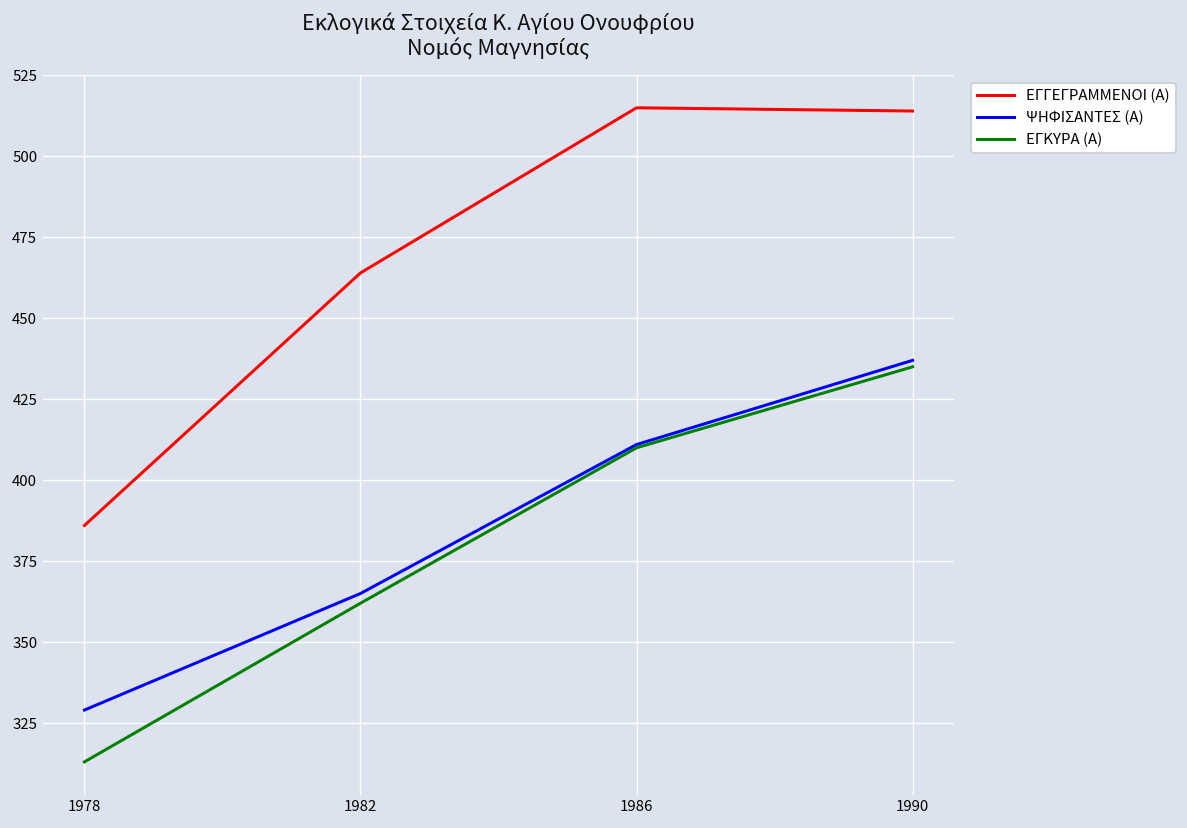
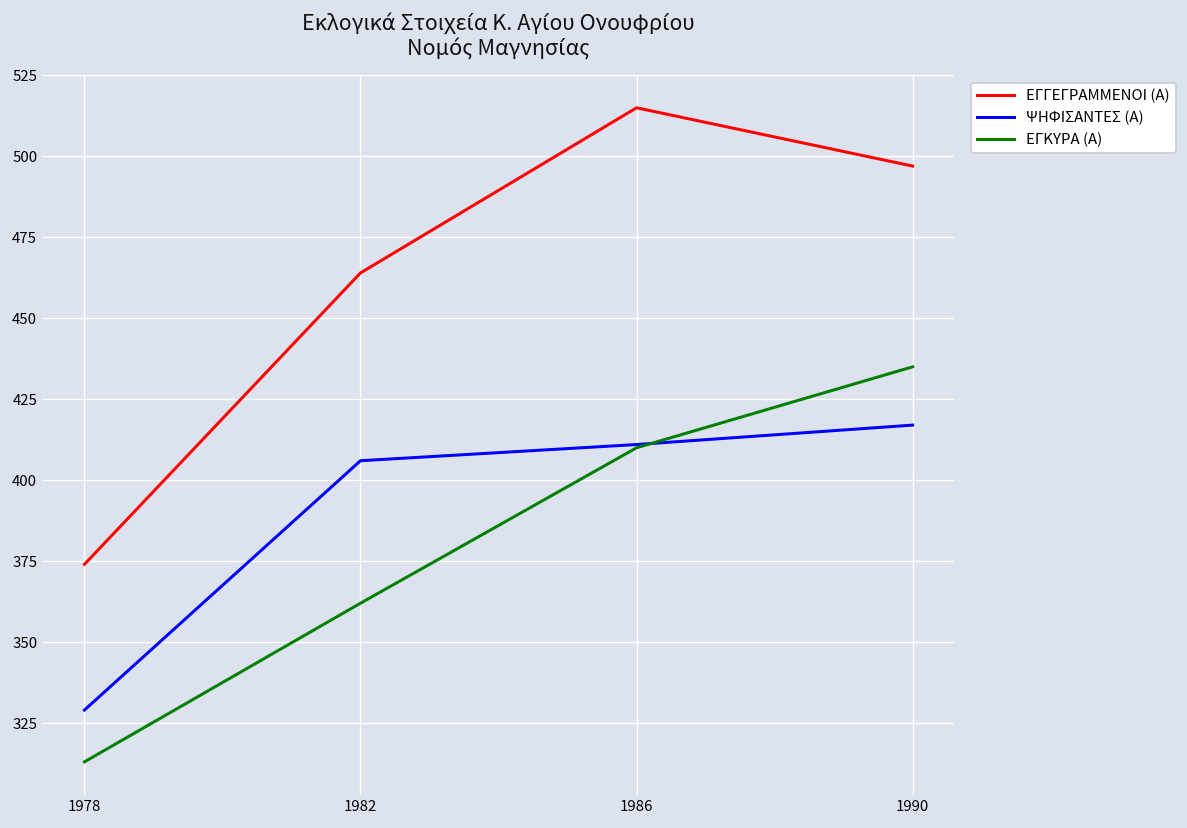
  {
    "ΕΓΓΕΓΡΑΜΜΕΝΟΙ (Α)": {
-     "1978": 386,
+     "1978": 374,
      "1982": 464,
      "1986": 515,
-     "1990": 514
+     "1990": 497
    },
    "ΨΗΦΙΣΑΝΤΕΣ (Α)": {
      "1978": 329,
-     "1982": 365,
+     "1982": 406,
      "1986": 411,
-     "1990": 437
+     "1990": 417
    },
    "ΕΓΚΥΡΑ (Α)": {
      "1978": 313,
      "1982": 362,
      "1986": 410,
      "1990": 435
    }
  }
